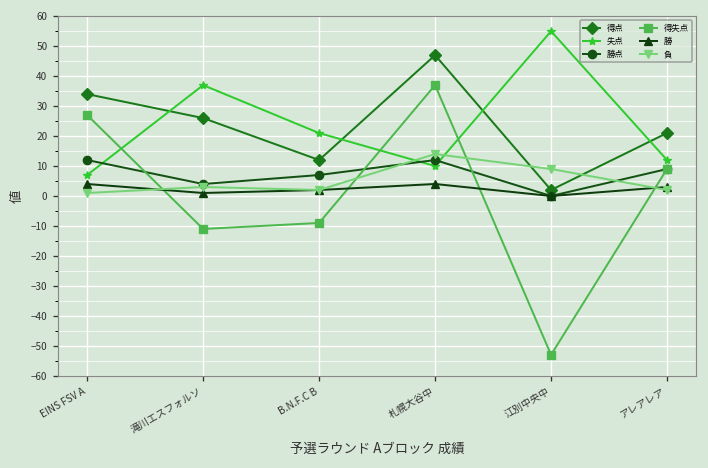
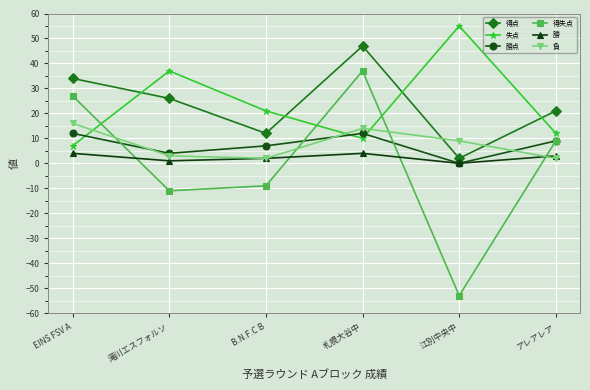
  {
    "負": {
-     "EINS FSV A": 1,
+     "EINS FSV A": 16,
      "札幌大谷中": 14,
      "江別中央中": 9
    }
  }
